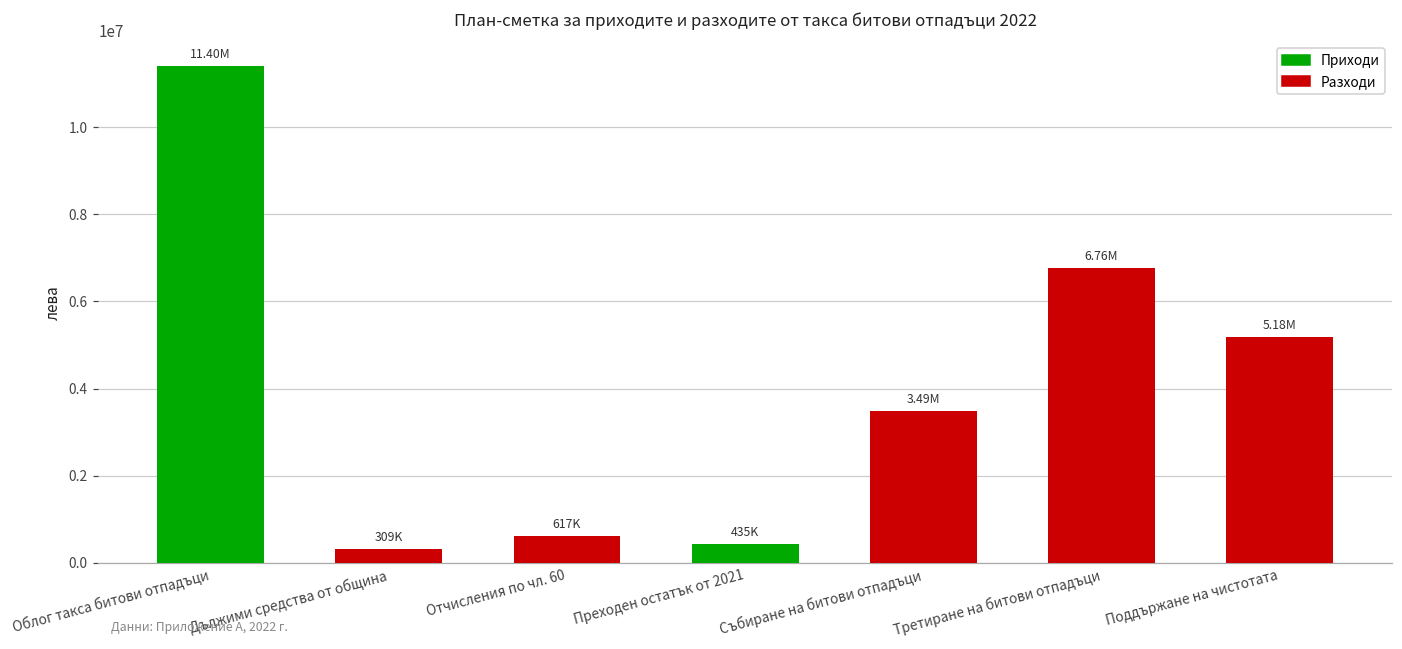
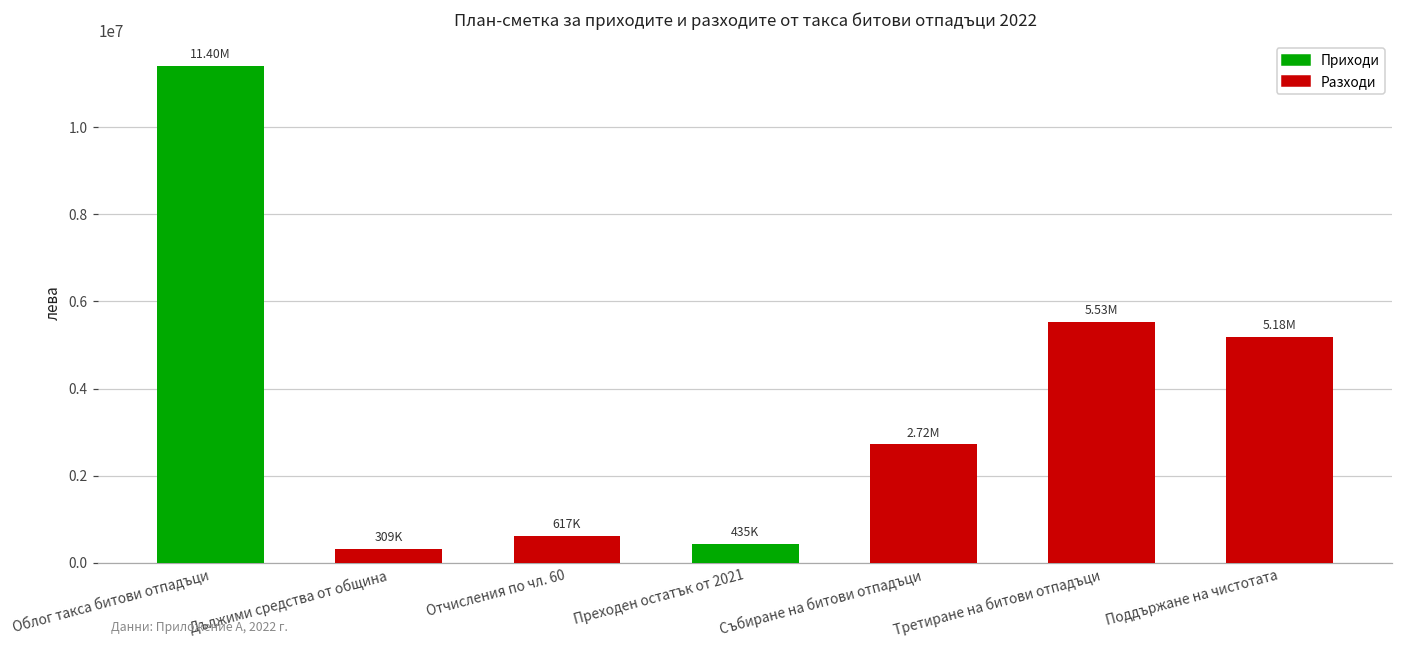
  {
    "Облог такса битови отпадъци": "11.40M",
    "Дължими средства от община": "309K",
    "Отчисления по чл. 60": "617K",
    "Преходен остатък от 2021": "435K",
-   "Събиране на битови отпадъци": "3.49M",
-   "Третиране на битови отпадъци": "6.76M",
+   "Събиране на битови отпадъци": "2.72M",
+   "Третиране на битови отпадъци": "5.53M",
    "Поддържане на чистотата": "5.18M"
  }
